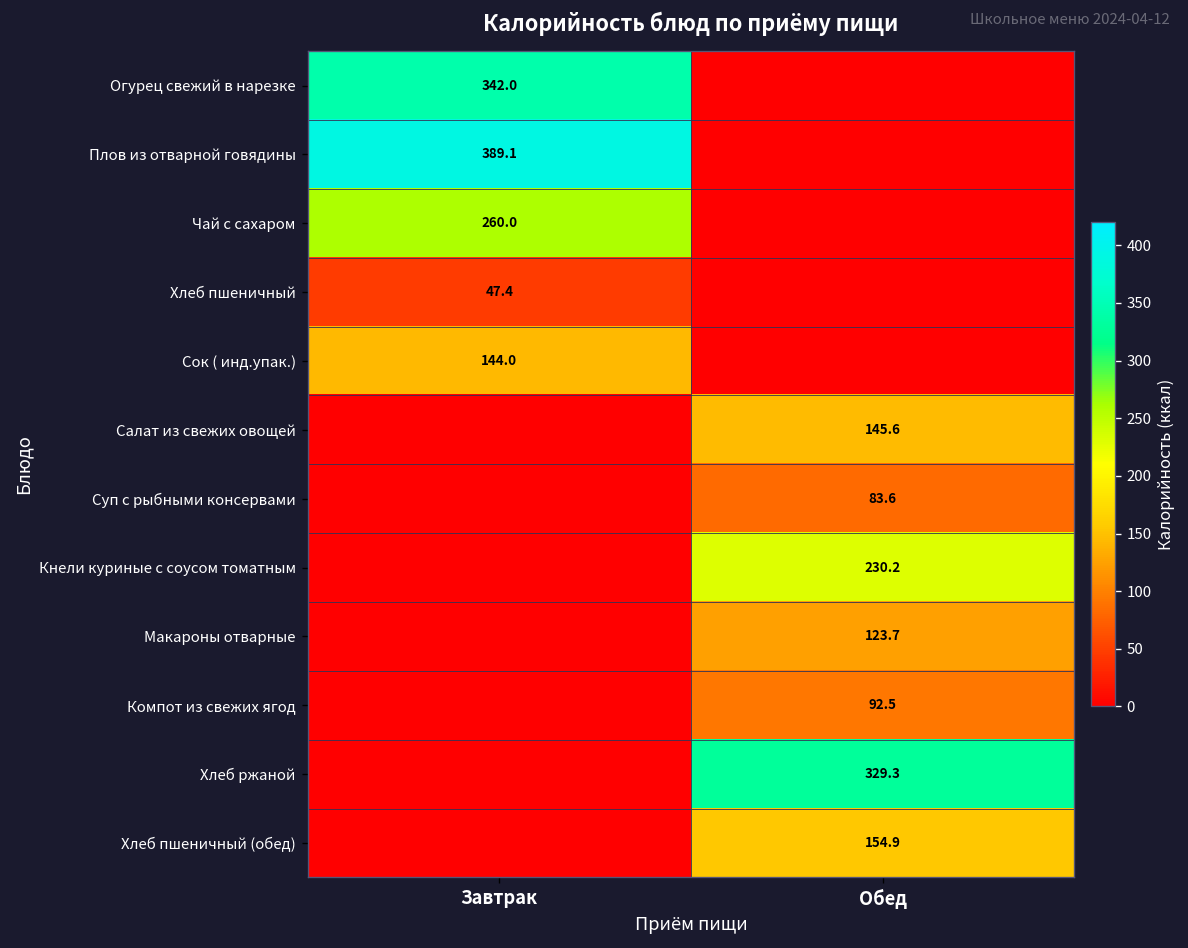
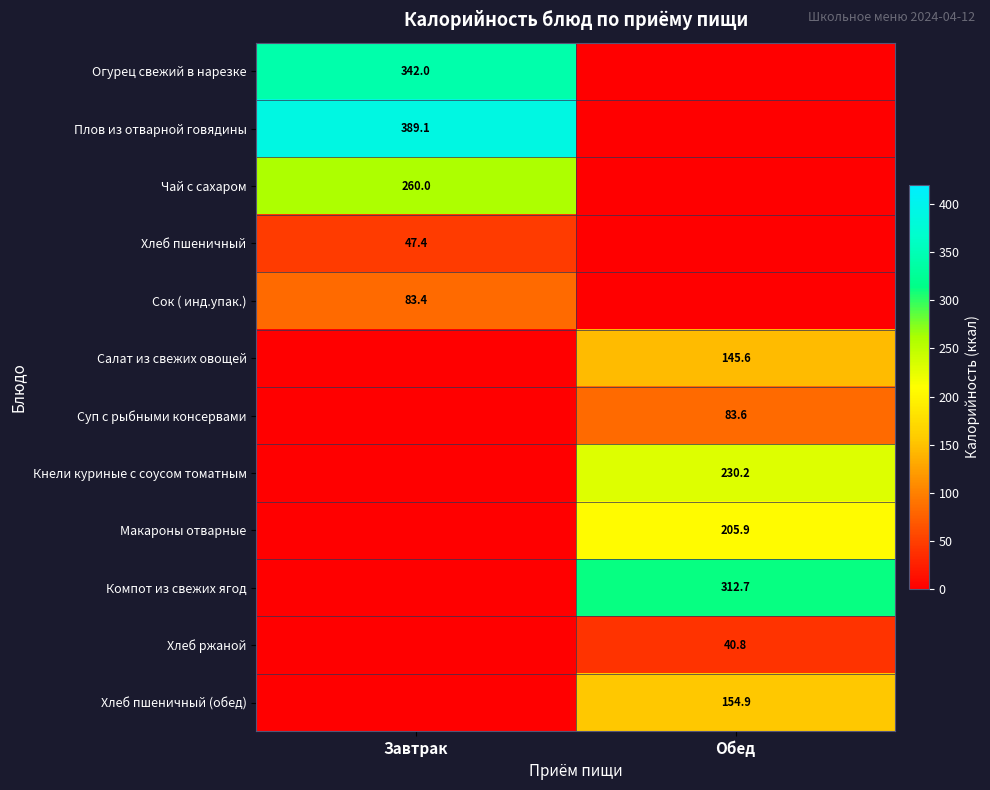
  {
    "Огурец свежий в нарезке": {
      "Завтрак": 342.0
    },
    "Плов из отварной говядины": {
      "Завтрак": 389.1
    },
    "Чай с сахаром": {
      "Завтрак": 260.0
    },
    "Хлеб пшеничный": {
      "Завтрак": 47.4
    },
    "Сок ( инд.упак.)": {
-     "Завтрак": 144.0
+     "Завтрак": 83.4
    },
    "Салат из свежих овощей": {
      "Обед": 145.6
    },
    "Суп с рыбными консервами": {
      "Обед": 83.6
    },
    "Кнели куриные с соусом томатным": {
      "Обед": 230.2
    },
    "Макароны отварные": {
-     "Обед": 123.7
+     "Обед": 205.9
    },
    "Компот из свежих ягод": {
-     "Обед": 92.5
+     "Обед": 312.7
    },
    "Хлеб ржаной": {
-     "Обед": 329.3
+     "Обед": 40.8
    },
    "Хлеб пшеничный (обед)": {
      "Обед": 154.9
    }
  }
